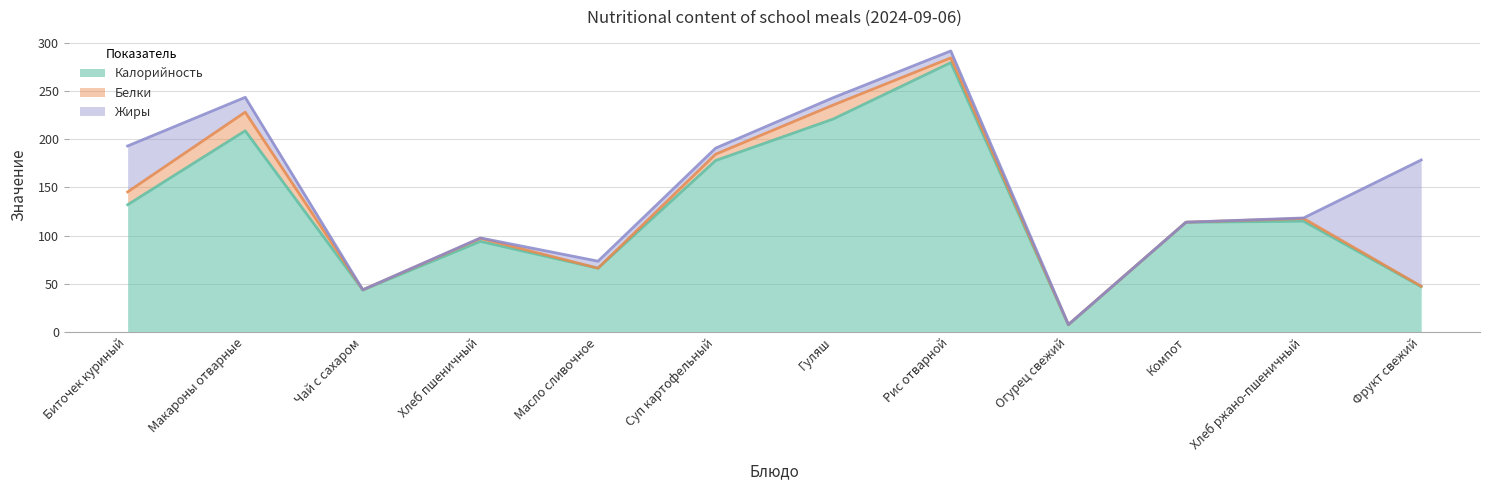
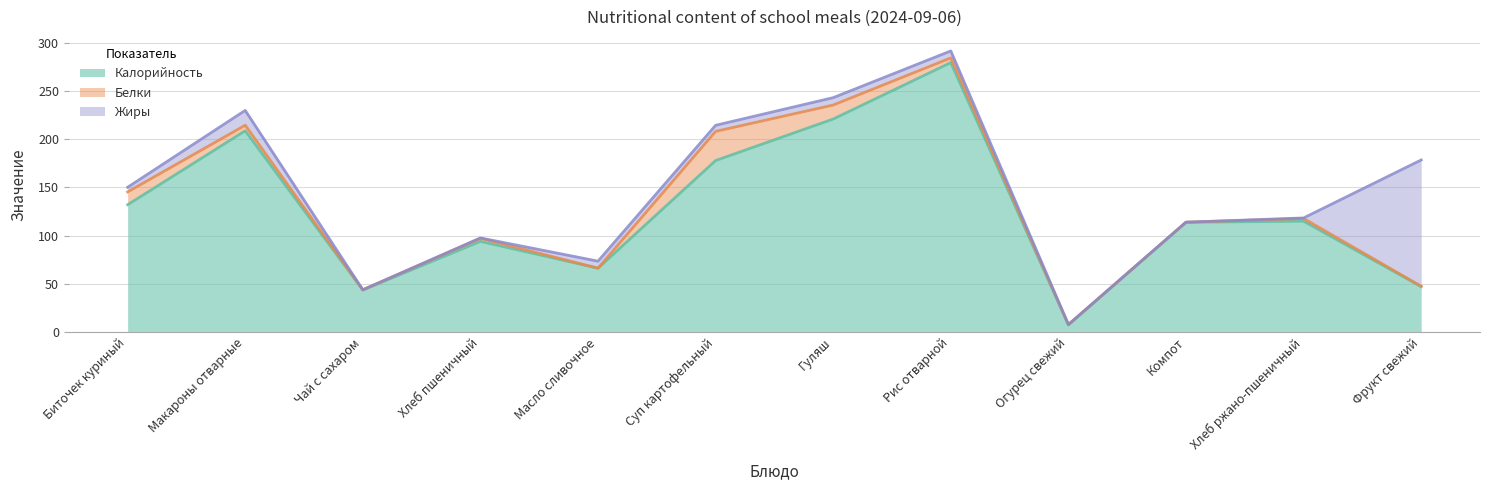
  {
    "Калорийность": {
      "Биточек куриный": 130,
      "Макароны отварные": 210,
      "Хлеб пшеничный": 90,
      "Суп картофельный": 180,
      "Гуляш": 220,
      "Рис отварной": 280,
      "Хлеб ржано-пшеничный": 110
    },
    "Белки": {
      "Биточек куриный": 10,
-     "Макароны отварные": 20,
-     "Суп картофельный": 10,
+     "Макароны отварные": 10,
+     "Суп картофельный": 30,
      "Гуляш": 10,
      "Рис отварной": 0
    },
    "Жиры": {
-     "Биточек куриный": 50,
+     "Биточек куриный": 0,
      "Макароны отварные": 20,
      "Масло сливочное": 10,
      "Суп картофельный": 10,
      "Гуляш": 10,
      "Рис отварной": 10,
      "Фрукт свежий": 130
    }
  }
